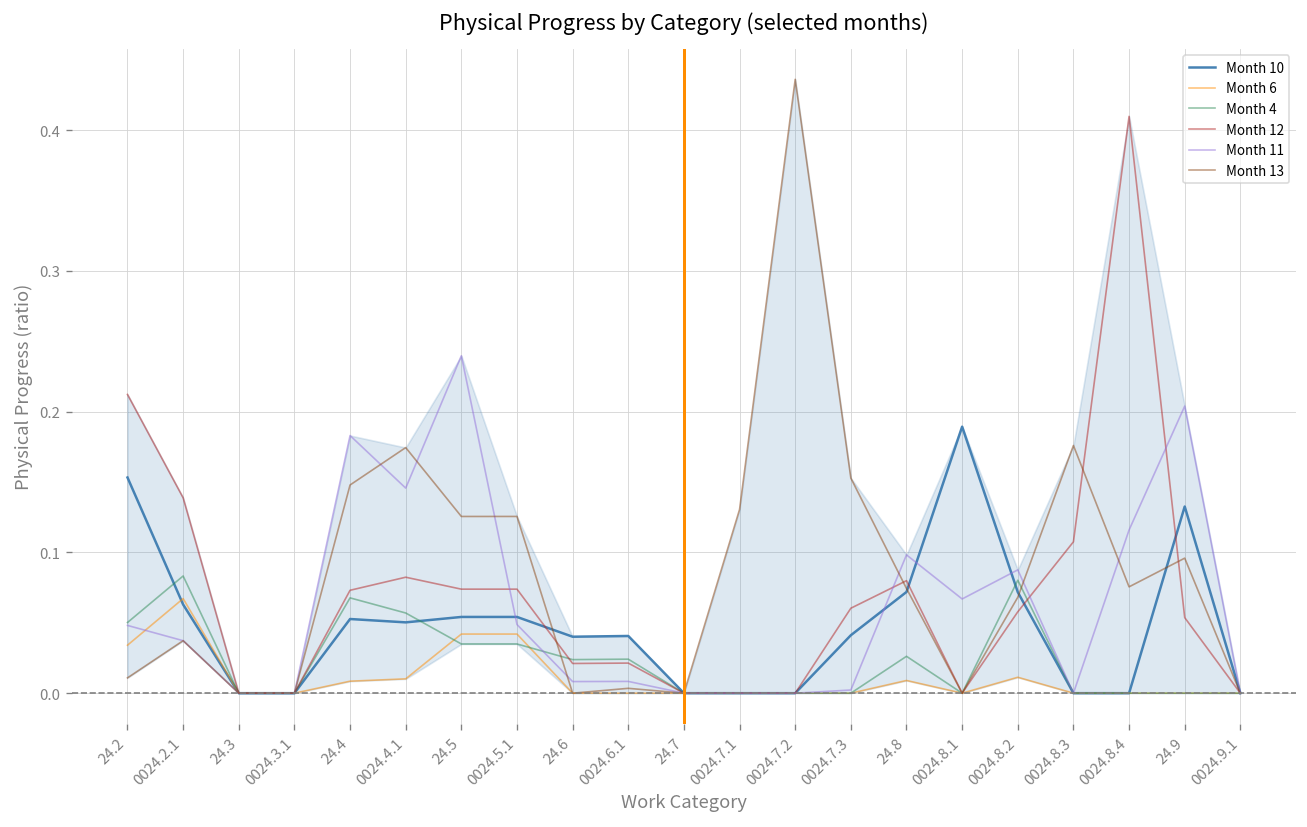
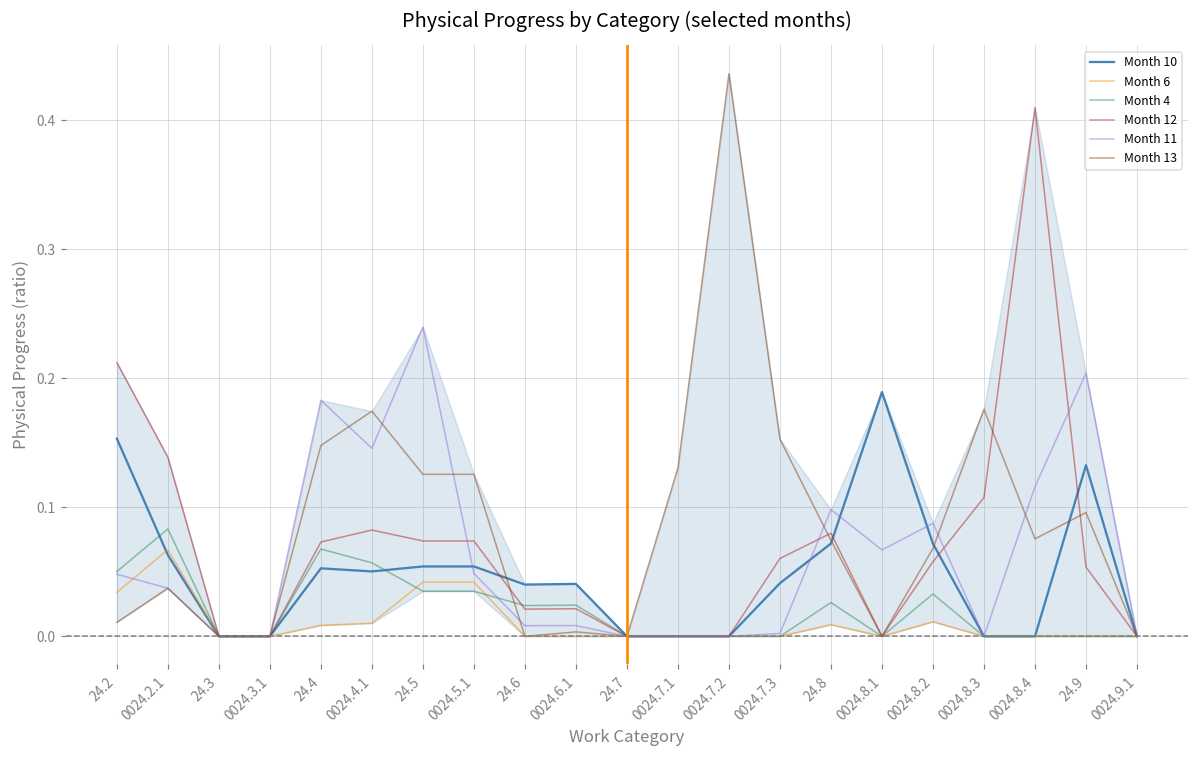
  {
    "Month 6": {
      "24.2": 0.034,
      "0024.2.1": 0.067,
      "24.4": 0.009,
      "0024.4.1": 0.010,
      "24.5": 0.042,
      "0024.5.1": 0.042,
      "0024.6.1": 0.000,
      "24.8": 0.009,
      "0024.8.2": 0.011
    },
    "Month 4": {
      "0024.2.1": 0.083,
      "24.4": 0.068,
      "0024.4.1": 0.057,
      "24.5": 0.035,
      "0024.5.1": 0.035,
      "24.6": 0.024,
      "0024.6.1": 0.024,
      "24.8": 0.026,
-     "0024.8.2": 0.080
+     "0024.8.2": 0.033
    },
    "Month 11": {
      "0024.4.1": 0.146,
      "0024.5.1": 0.049,
      "24.6": 0.008,
      "0024.6.1": 0.008,
      "0024.7.3": 0.002,
      "0024.8.1": 0.067,
      "0024.8.4": 0.116
    }
  }
